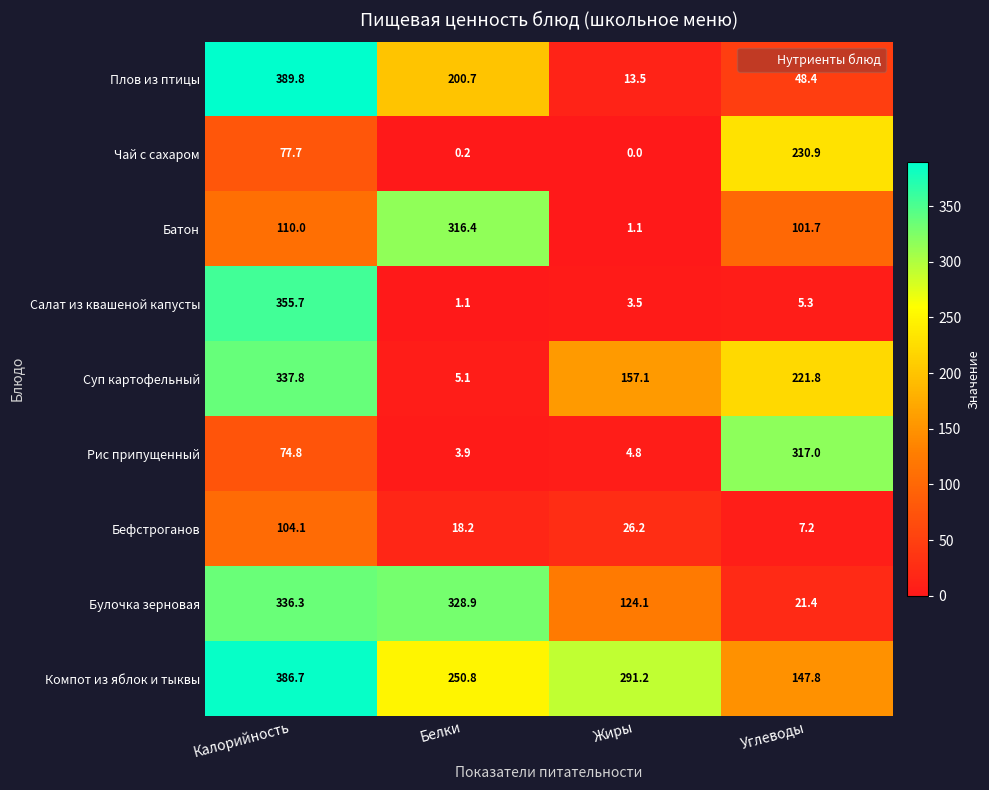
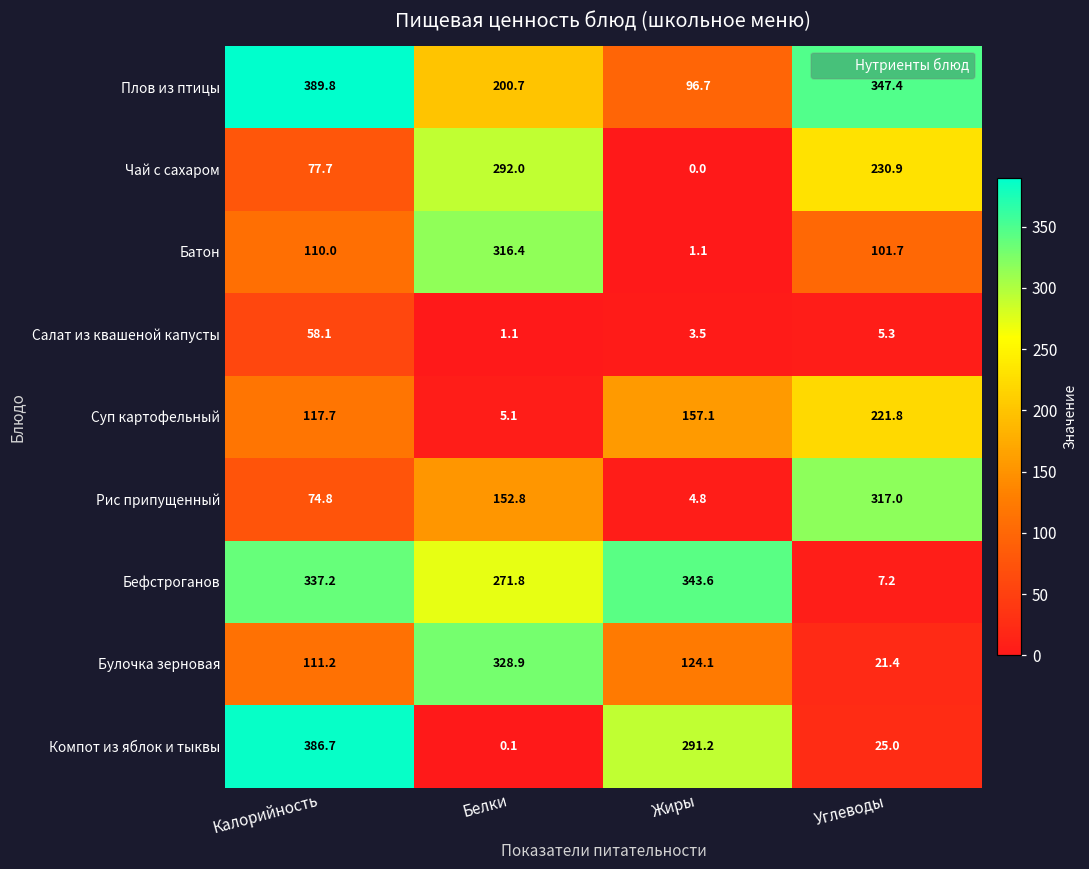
  {
    "Плов из птицы": {
      "Калорийность": 389.8,
      "Белки": 200.7,
-     "Жиры": 13.5,
-     "Углеводы": 48.4
+     "Жиры": 96.7,
+     "Углеводы": 347.4
    },
    "Чай с сахаром": {
      "Калорийность": 77.7,
-     "Белки": 0.2,
+     "Белки": 292.0,
      "Жиры": 0.0,
      "Углеводы": 230.9
    },
    "Батон": {
      "Калорийность": 110.0,
      "Белки": 316.4,
      "Жиры": 1.1,
      "Углеводы": 101.7
    },
    "Салат из квашеной капусты": {
-     "Калорийность": 355.7,
+     "Калорийность": 58.1,
      "Белки": 1.1,
      "Жиры": 3.5,
      "Углеводы": 5.3
    },
    "Суп картофельный": {
-     "Калорийность": 337.8,
+     "Калорийность": 117.7,
      "Белки": 5.1,
      "Жиры": 157.1,
      "Углеводы": 221.8
    },
    "Рис припущенный": {
      "Калорийность": 74.8,
-     "Белки": 3.9,
+     "Белки": 152.8,
      "Жиры": 4.8,
      "Углеводы": 317.0
    },
    "Бефстроганов": {
-     "Калорийность": 104.1,
-     "Белки": 18.2,
-     "Жиры": 26.2,
+     "Калорийность": 337.2,
+     "Белки": 271.8,
+     "Жиры": 343.6,
      "Углеводы": 7.2
    },
    "Булочка зерновая": {
-     "Калорийность": 336.3,
+     "Калорийность": 111.2,
      "Белки": 328.9,
      "Жиры": 124.1,
      "Углеводы": 21.4
    },
    "Компот из яблок и тыквы": {
      "Калорийность": 386.7,
-     "Белки": 250.8,
+     "Белки": 0.1,
      "Жиры": 291.2,
-     "Углеводы": 147.8
+     "Углеводы": 25.0
    }
  }
